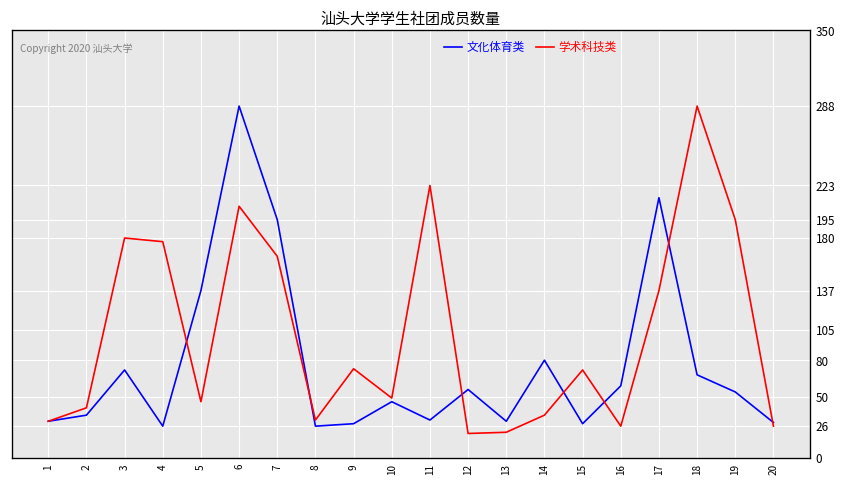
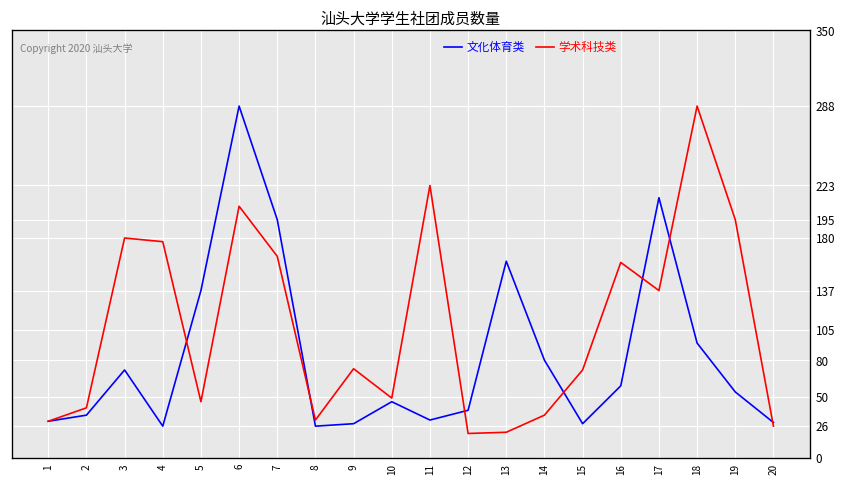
  {
    "文化体育类": {
      "2": 35,
      "3": 72,
      "4": 26,
      "5": 137,
      "6": 288,
      "7": 195,
      "8": 26,
      "9": 28,
      "10": 46,
      "11": 31,
-     "12": 56,
-     "13": 30,
+     "12": 39,
+     "13": 161,
      "14": 80,
      "15": 28,
      "16": 59,
      "17": 213,
-     "18": 68,
+     "18": 94,
      "19": 54,
      "20": 29
    },
    "学术科技类": {
      "2": 41,
      "3": 180,
      "4": 177,
      "5": 46,
      "6": 206,
      "7": 165,
      "8": 31,
      "9": 73,
      "10": 49,
      "11": 223,
      "12": 20,
      "13": 21,
      "14": 35,
      "15": 72,
-     "16": 26,
+     "16": 160,
      "17": 137,
      "18": 288,
      "19": 195,
      "20": 26
    }
  }
